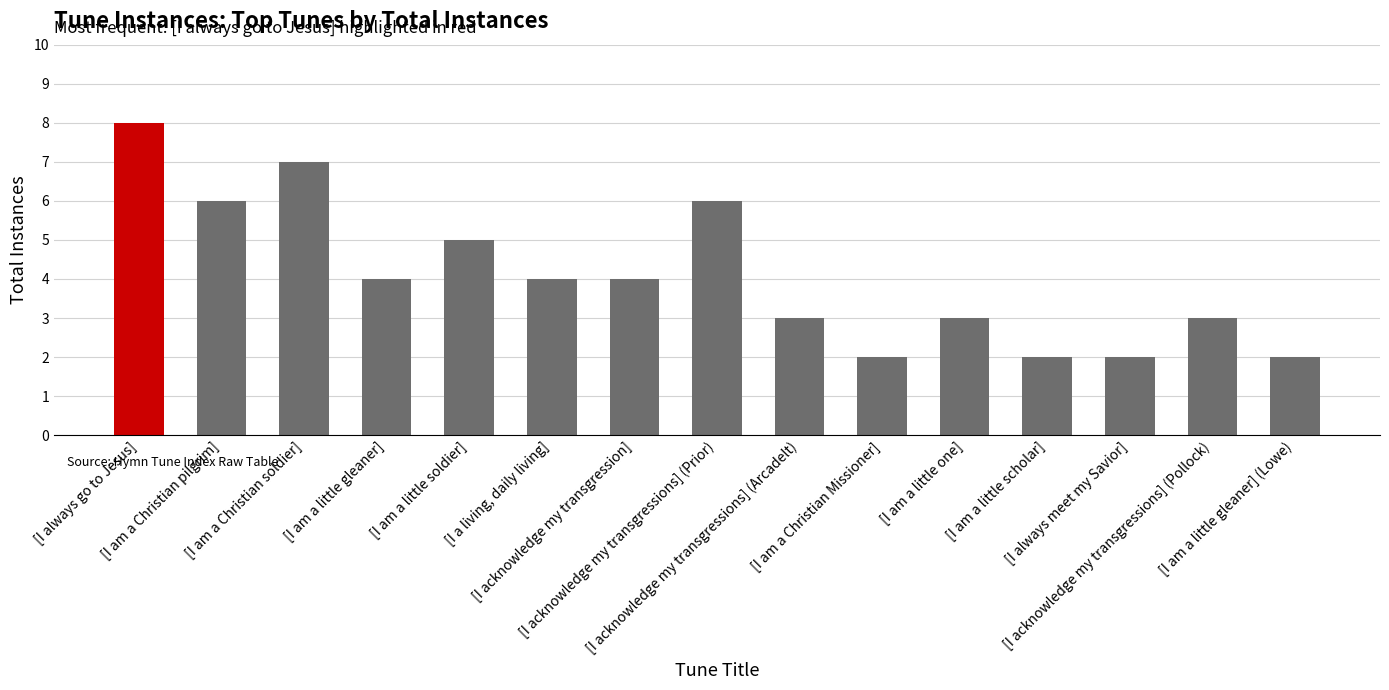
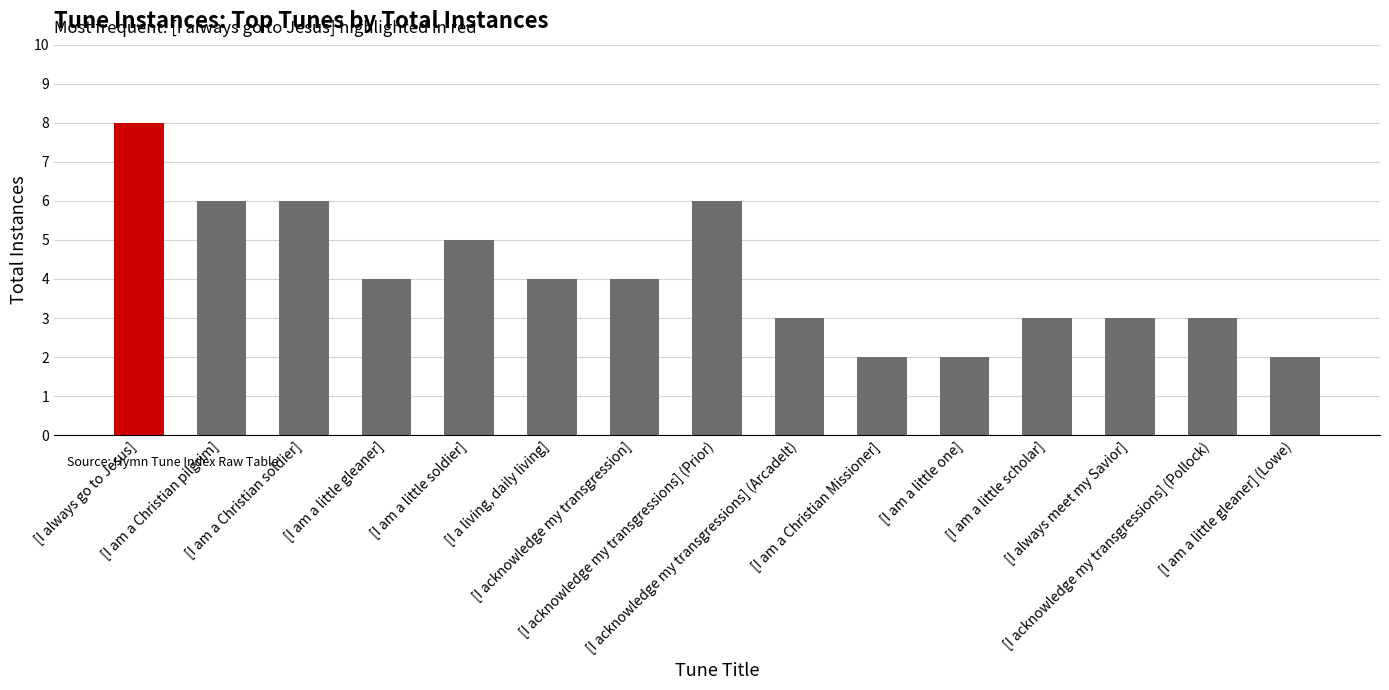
  {
    "[I always go to Jesus]": 8,
    "[I am a Christian pilgrim]": 6,
-   "[I am a Christian soldier]": 7,
+   "[I am a Christian soldier]": 6,
    "[I am a little gleaner]": 4,
    "[I am a little soldier]": 5,
    "[I a living, daily living]": 4,
    "[I acknowledge my transgression]": 4,
    "[I acknowledge my transgressions] (Prior)": 6,
    "[I acknowledge my transgressions] (Arcadelt)": 3,
    "[I am a Christian Missioner]": 2,
-   "[I am a little one]": 3,
-   "[I am a little scholar]": 2,
-   "[I always meet my Savior]": 2,
+   "[I am a little one]": 2,
+   "[I am a little scholar]": 3,
+   "[I always meet my Savior]": 3,
    "[I acknowledge my transgressions] (Pollock)": 3,
    "[I am a little gleaner] (Lowe)": 2
  }
